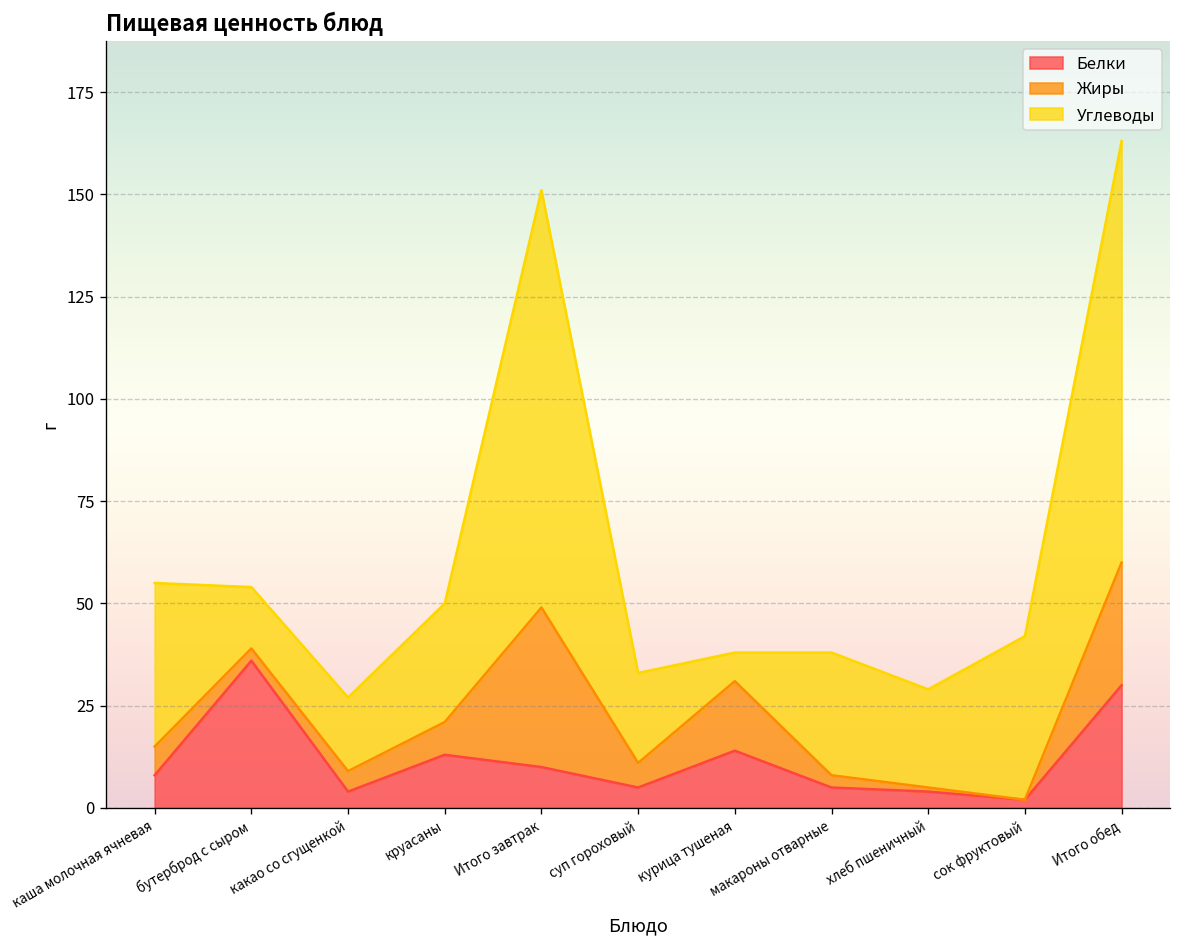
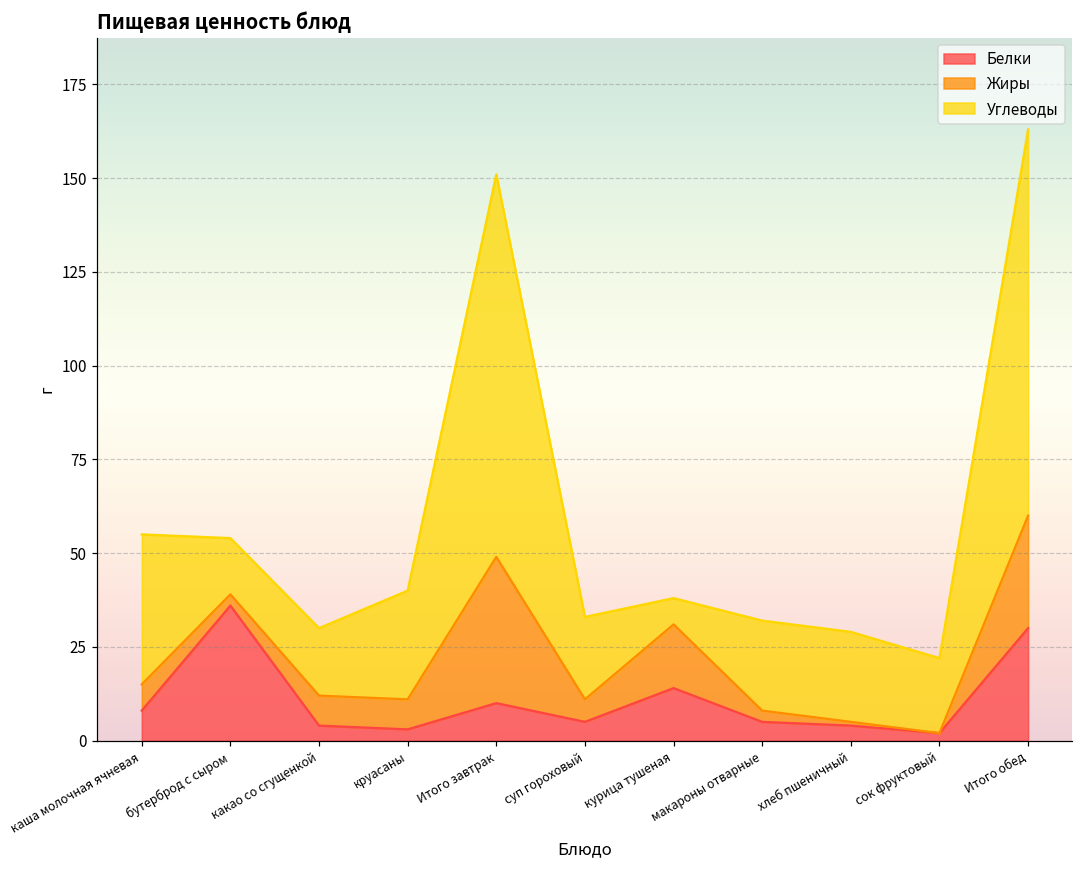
  {
    "Белки": {
      "каша молочная ячневая": 8,
      "бутерброд с сыром": 36,
      "какао со сгущенкой": 4,
-     "круасаны": 13,
+     "круасаны": 3,
      "Итого завтрак": 10,
      "суп гороховый": 5,
      "курица тушеная": 14,
      "макароны отварные": 5,
      "хлеб пшеничный": 4,
      "Итого обед": 30
    },
    "Жиры": {
      "каша молочная ячневая": 7,
      "бутерброд с сыром": 3,
-     "какао со сгущенкой": 5,
+     "какао со сгущенкой": 8,
      "круасаны": 8,
      "Итого завтрак": 39,
      "суп гороховый": 6,
      "курица тушеная": 17,
      "макароны отварные": 3,
      "хлеб пшеничный": 1,
      "Итого обед": 30
    },
    "Углеводы": {
      "каша молочная ячневая": 40,
      "бутерброд с сыром": 15,
      "какао со сгущенкой": 18,
      "круасаны": 29,
      "Итого завтрак": 102,
      "суп гороховый": 22,
      "курица тушеная": 7,
-     "макароны отварные": 30,
+     "макароны отварные": 24,
      "хлеб пшеничный": 24,
-     "сок фруктовый": 40,
+     "сок фруктовый": 20,
      "Итого обед": 103
    }
  }
